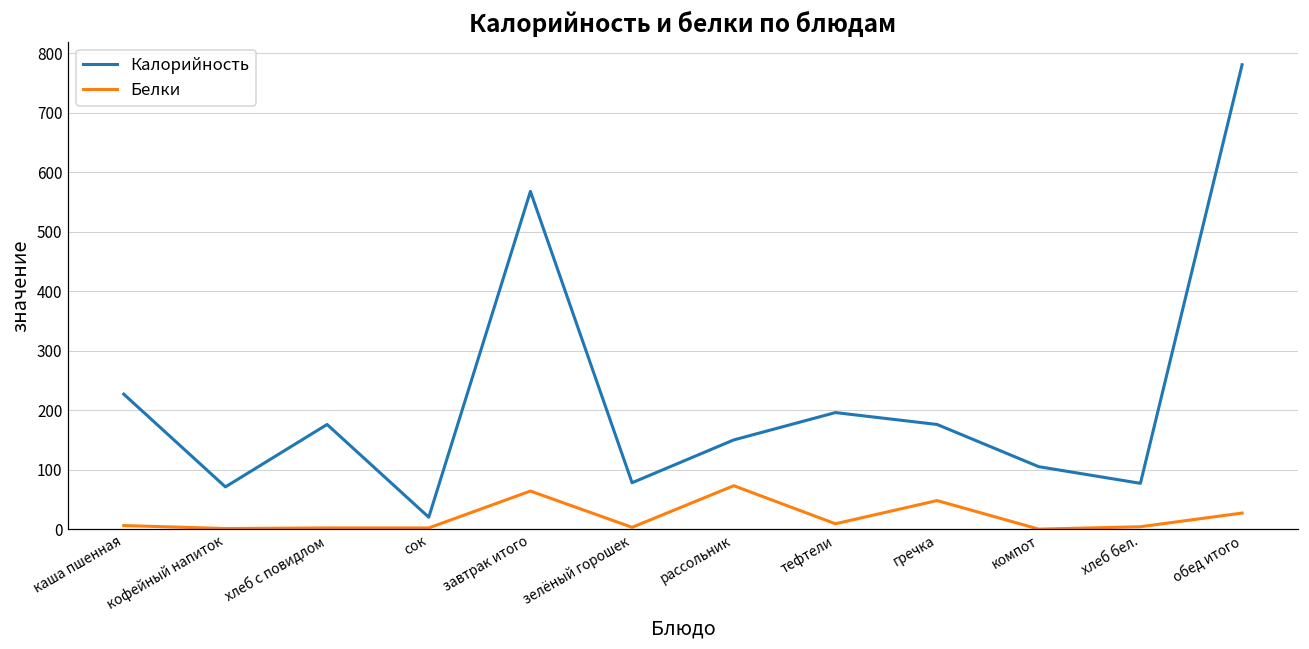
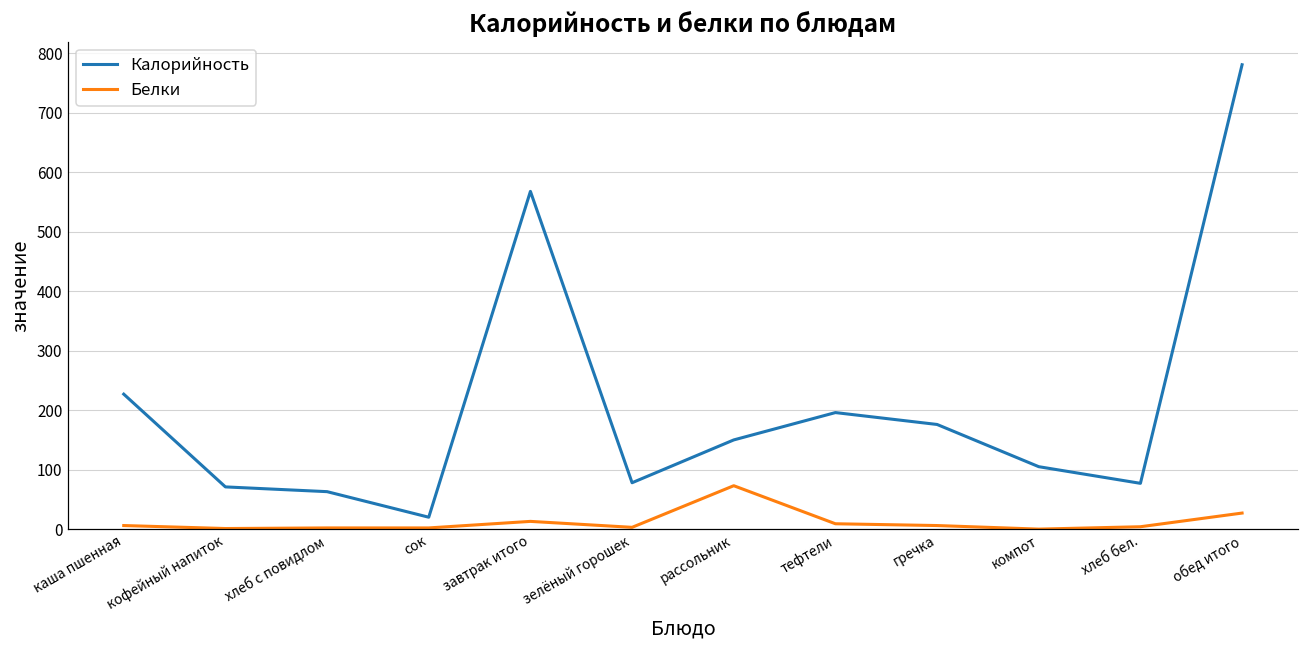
  {
    "Калорийность": {
      "каша пшенная": 230,
      "кофейный напиток": 70,
-     "хлеб с повидлом": 180,
+     "хлеб с повидлом": 60,
      "сок": 20,
      "завтрак итого": 570,
      "зелёный горошек": 80,
      "рассольник": 150,
      "тефтели": 200,
      "гречка": 180,
      "компот": 110,
      "хлеб бел.": 80,
      "обед итого": 780
    },
    "Белки": {
      "каша пшенная": 10,
      "кофейный напиток": 0,
      "хлеб с повидлом": 0,
      "сок": 0,
-     "завтрак итого": 60,
+     "завтрак итого": 10,
      "зелёный горошек": 0,
      "рассольник": 70,
      "тефтели": 10,
-     "гречка": 50,
+     "гречка": 10,
      "компот": 0,
      "хлеб бел.": 0,
      "обед итого": 30
    }
  }
